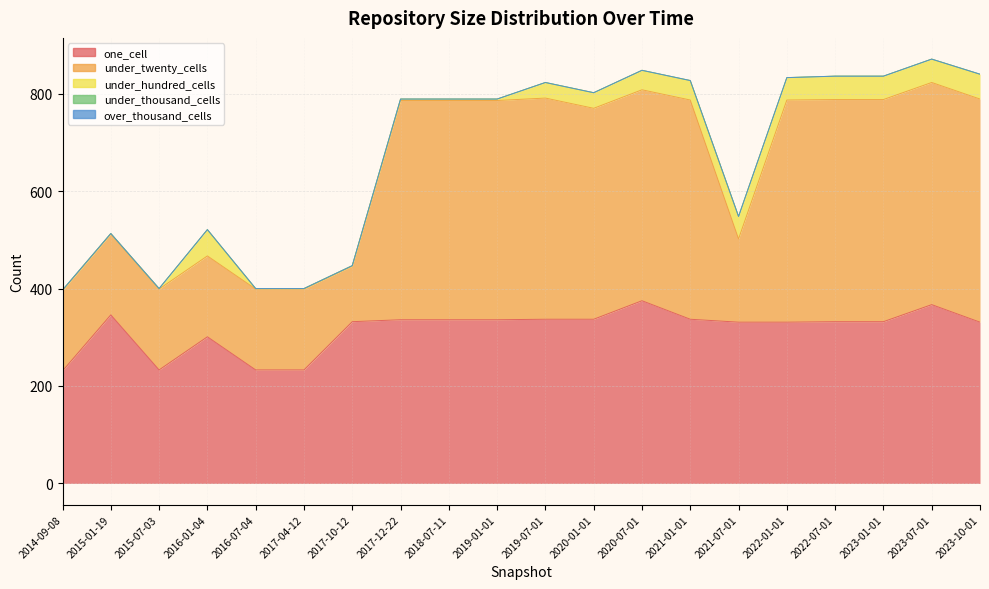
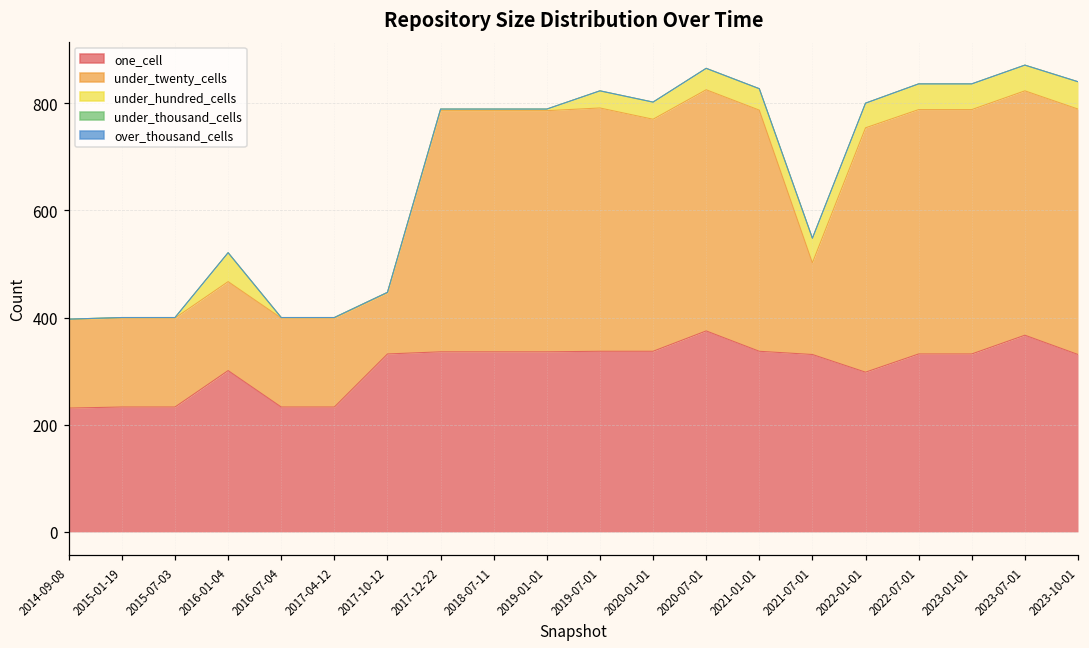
  {
    "one_cell": {
      "2014-09-08": 230,
-     "2015-01-19": 350,
+     "2015-01-19": 230,
      "2015-07-03": 230,
      "2016-01-04": 300,
      "2016-07-04": 230,
      "2017-04-12": 230,
      "2017-10-12": 330,
      "2017-12-22": 340,
      "2018-07-11": 340,
      "2019-01-01": 340,
      "2019-07-01": 340,
      "2020-01-01": 340,
      "2020-07-01": 380,
      "2021-01-01": 340,
      "2021-07-01": 330,
-     "2022-01-01": 330,
+     "2022-01-01": 300,
      "2022-07-01": 330,
      "2023-01-01": 330,
      "2023-07-01": 370,
      "2023-10-01": 330
    },
    "under_twenty_cells": {
      "2016-01-04": 170,
      "2019-07-01": 450,
      "2020-01-01": 430,
-     "2020-07-01": 430,
+     "2020-07-01": 450,
      "2021-01-01": 450,
      "2021-07-01": 170,
      "2022-01-01": 460,
      "2022-07-01": 460,
      "2023-01-01": 460,
      "2023-07-01": 460,
      "2023-10-01": 460
    }
  }
